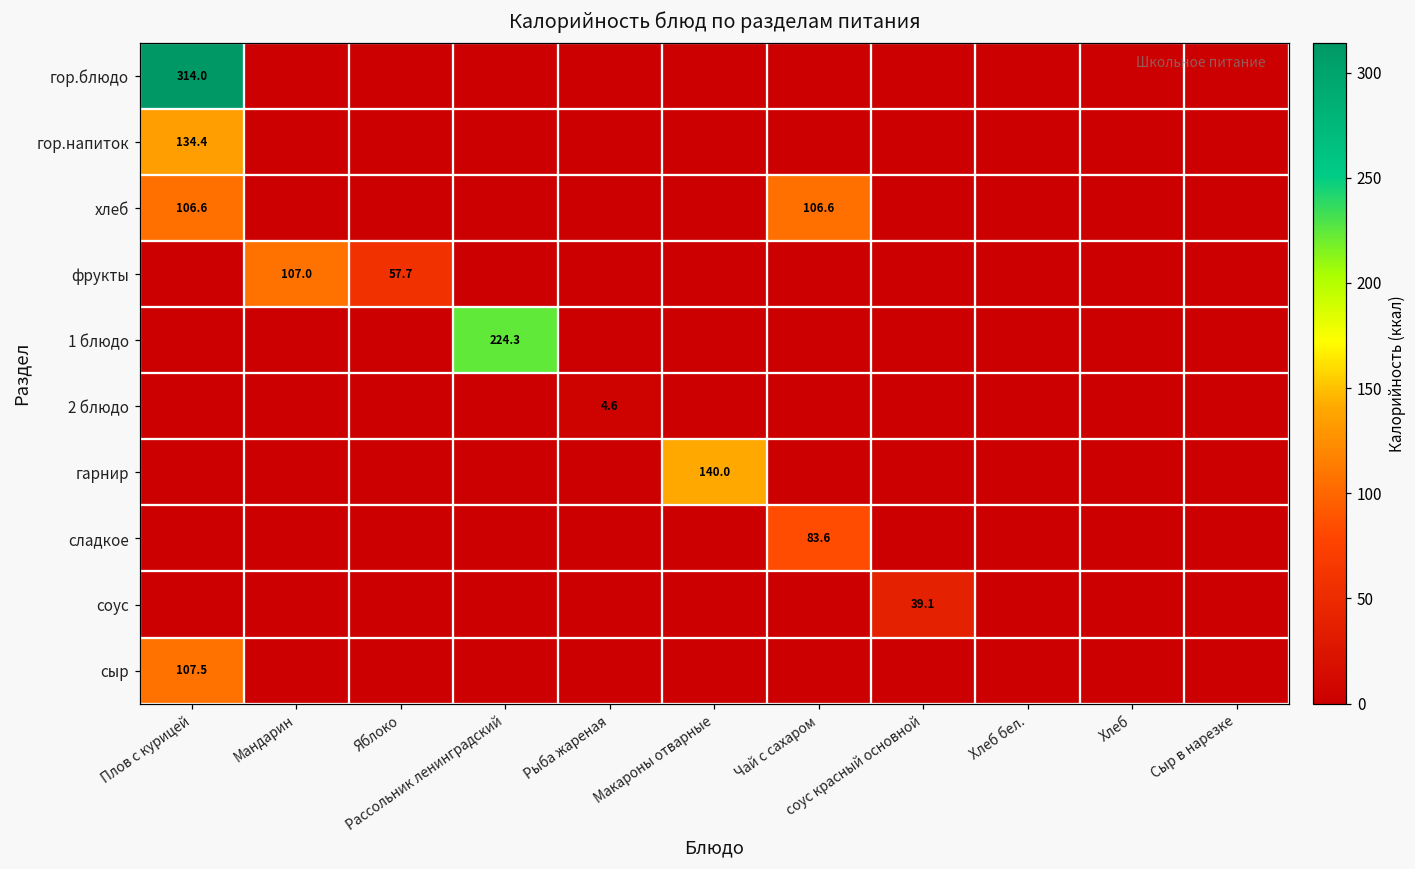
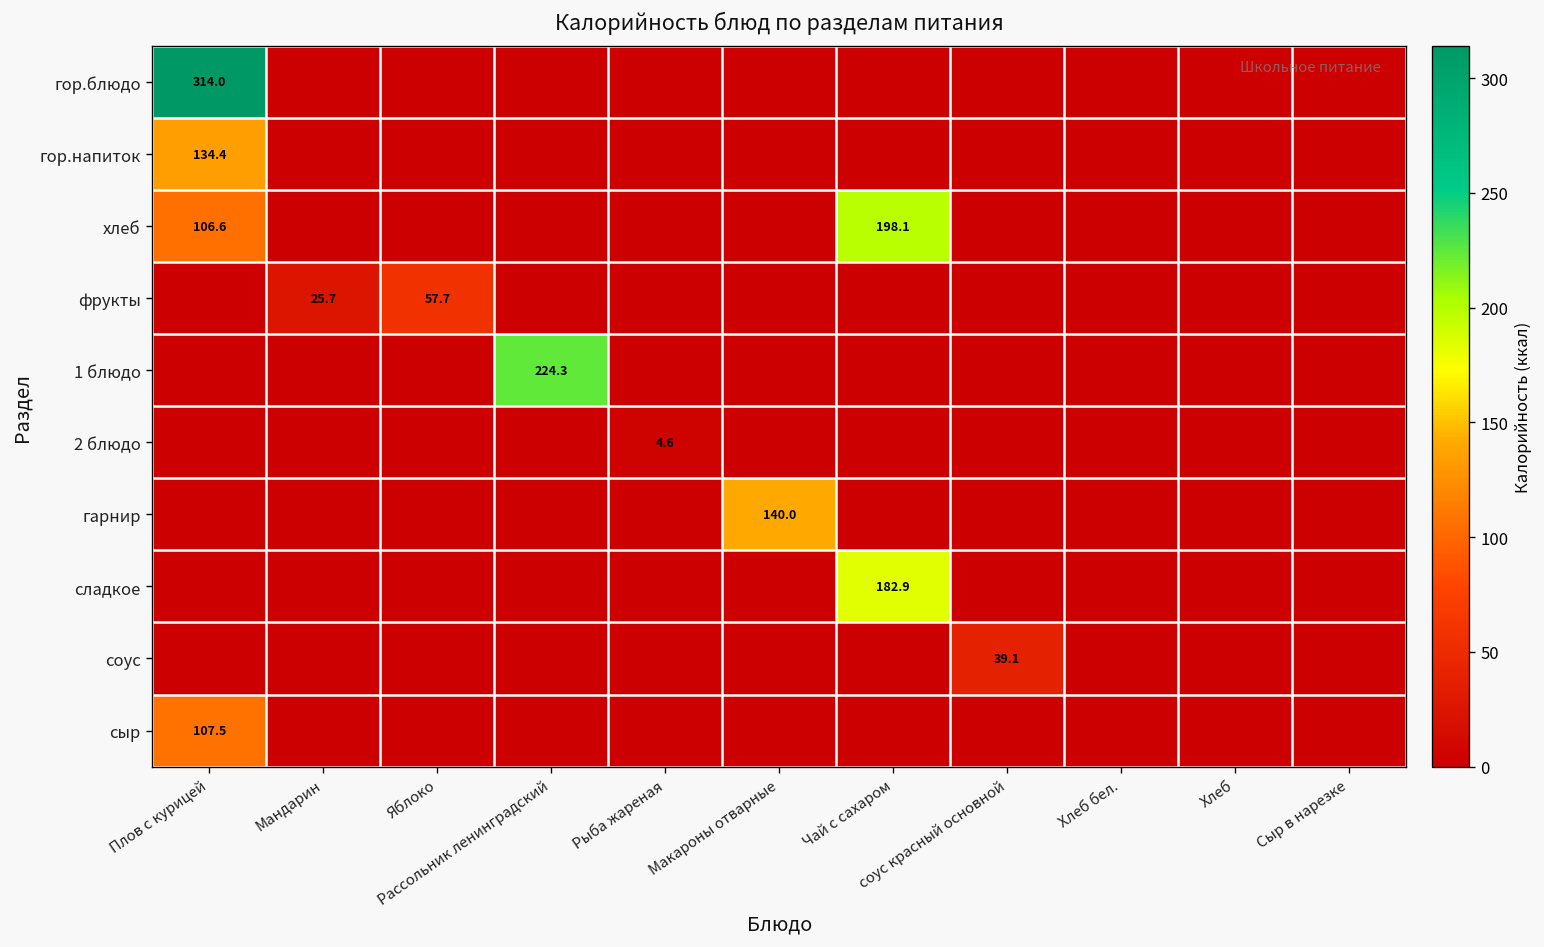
  {
    "гор.блюдо": {
      "Плов с курицей": 314.0
    },
    "гор.напиток": {
      "Плов с курицей": 134.4
    },
    "хлеб": {
      "Плов с курицей": 106.6,
-     "Чай с сахаром": 106.6
+     "Чай с сахаром": 198.1
    },
    "фрукты": {
-     "Мандарин": 107.0,
+     "Мандарин": 25.7,
      "Яблоко": 57.7
    },
    "1 блюдо": {
      "Рассольник ленинградский": 224.3
    },
    "2 блюдо": {
      "Рыба жареная": 4.6
    },
    "гарнир": {
      "Макароны отварные": 140.0
    },
    "сладкое": {
-     "Чай с сахаром": 83.6
+     "Чай с сахаром": 182.9
    },
    "соус": {
      "соус красный основной": 39.1
    },
    "сыр": {
      "Плов с курицей": 107.5
    }
  }
